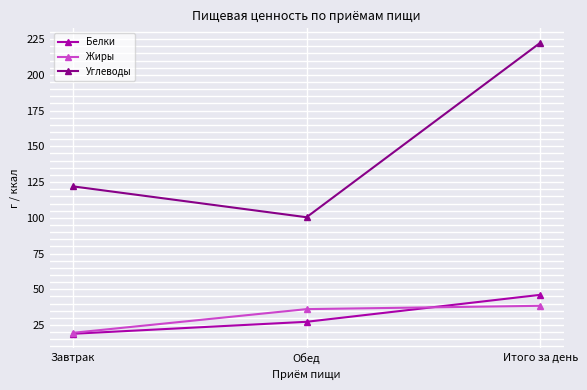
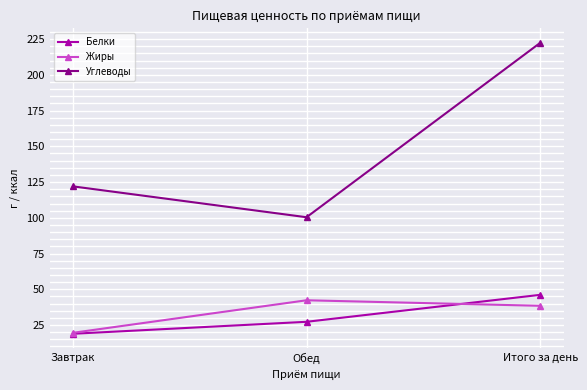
  {
    "Жиры": {
-     "Обед": 36,
+     "Обед": 42,
      "Итого за день": 38
    }
  }
